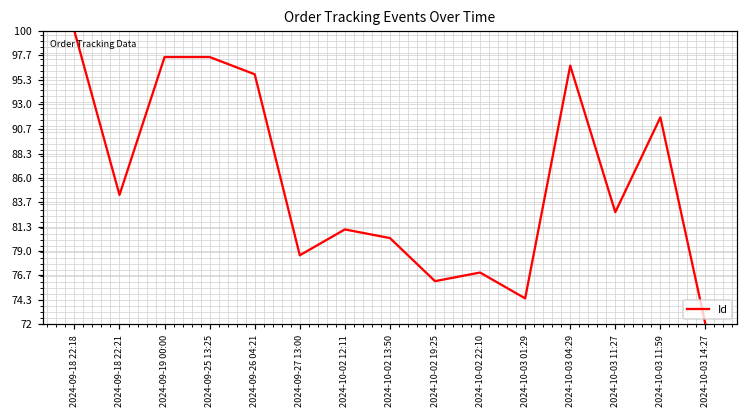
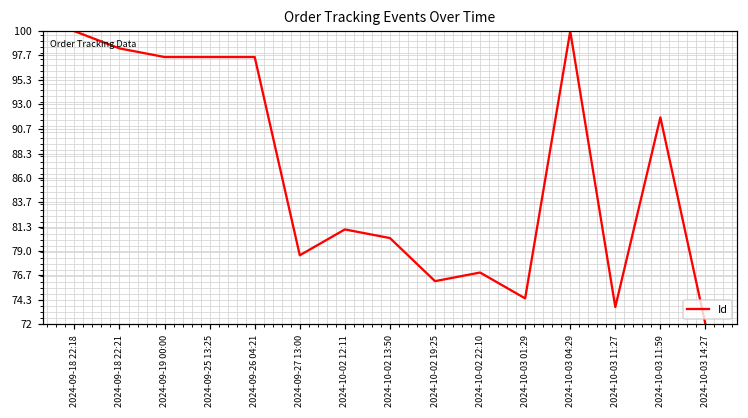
  {
    "2024-09-18 22:18": 100,
-   "2024-09-18 22:21": 84,
+   "2024-09-18 22:21": 98,
    "2024-09-19 00:00": 98,
    "2024-09-25 13:25": 98,
-   "2024-09-26 04:21": 96,
+   "2024-09-26 04:21": 98,
    "2024-09-27 13:00": 79,
    "2024-10-02 12:11": 81,
    "2024-10-02 13:50": 80,
    "2024-10-02 19:25": 76,
    "2024-10-02 22:10": 77,
    "2024-10-03 01:29": 74,
-   "2024-10-03 04:29": 97,
-   "2024-10-03 11:27": 83,
+   "2024-10-03 04:29": 100,
+   "2024-10-03 11:27": 74,
    "2024-10-03 11:59": 92,
    "2024-10-03 14:27": 72
  }
